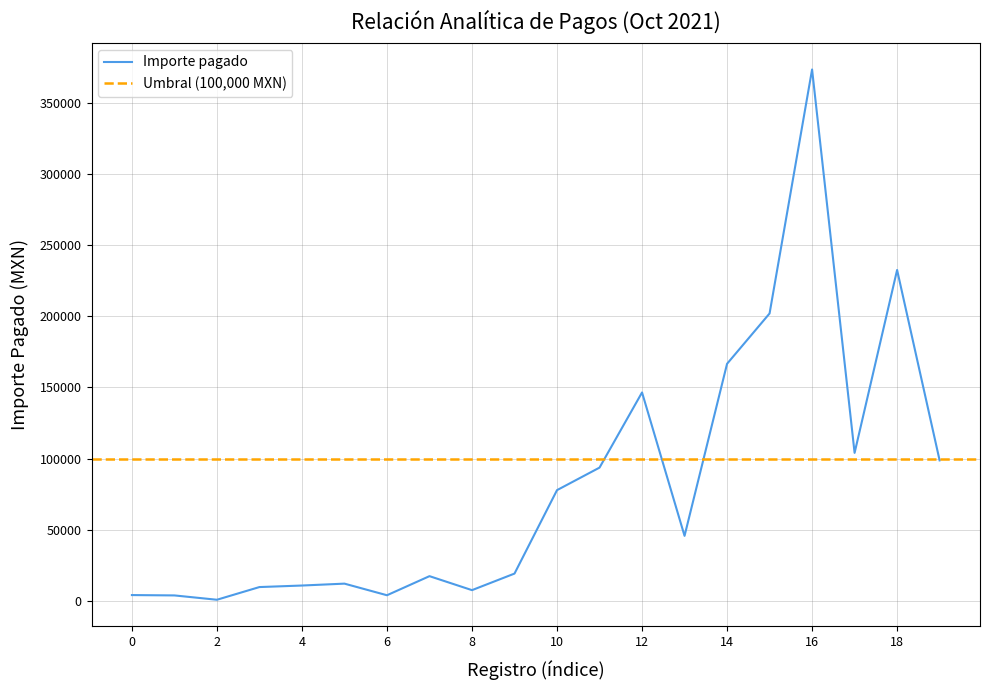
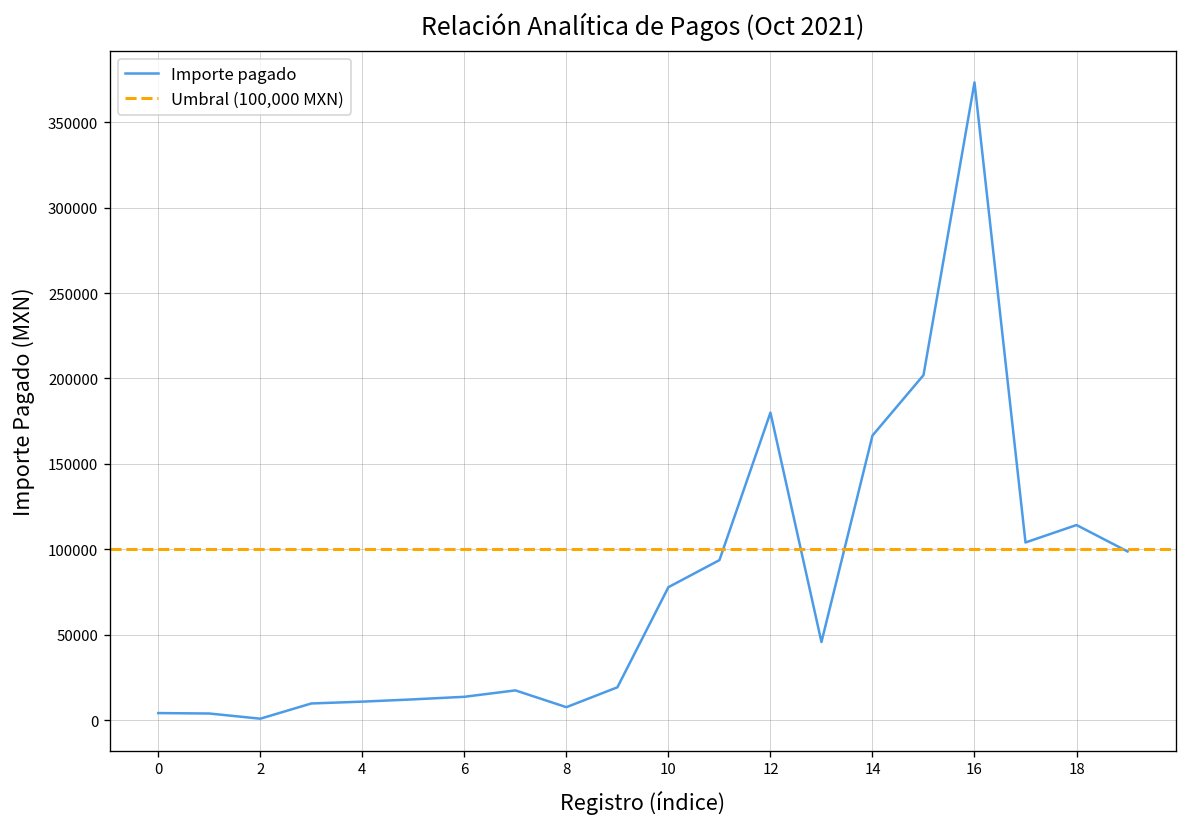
  {
    "0": 4000,
    "2": 1000,
    "4": 11000,
-   "6": 4000,
+   "6": 14000,
    "8": 8000,
    "10": 78000,
-   "12": 146000,
+   "12": 180000,
    "14": 167000,
    "16": 373000,
-   "18": 232000
+   "18": 114000
  }
